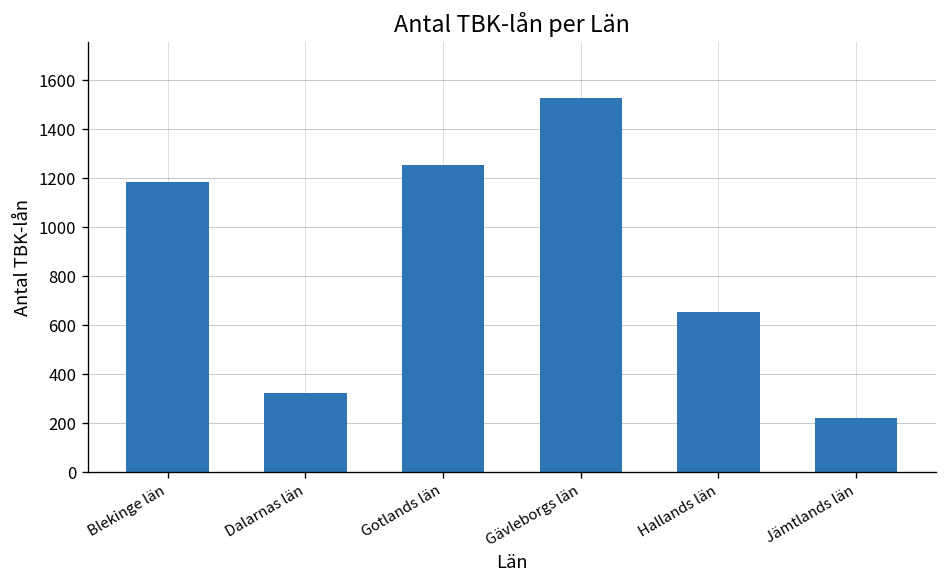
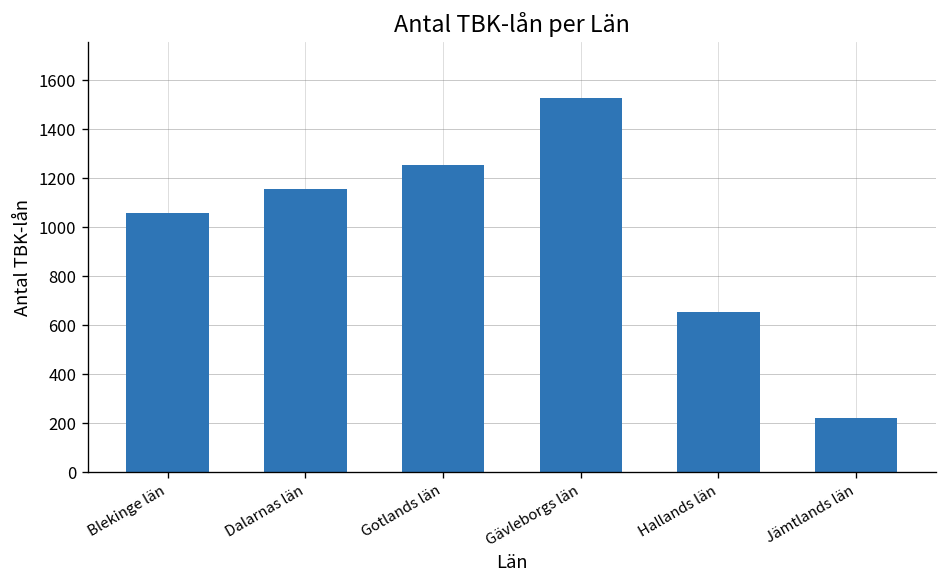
  {
-   "Blekinge län": 1190,
-   "Dalarnas län": 320,
+   "Blekinge län": 1060,
+   "Dalarnas län": 1160,
    "Gotlands län": 1250,
    "Gävleborgs län": 1530,
    "Hallands län": 660,
    "Jämtlands län": 220
  }
